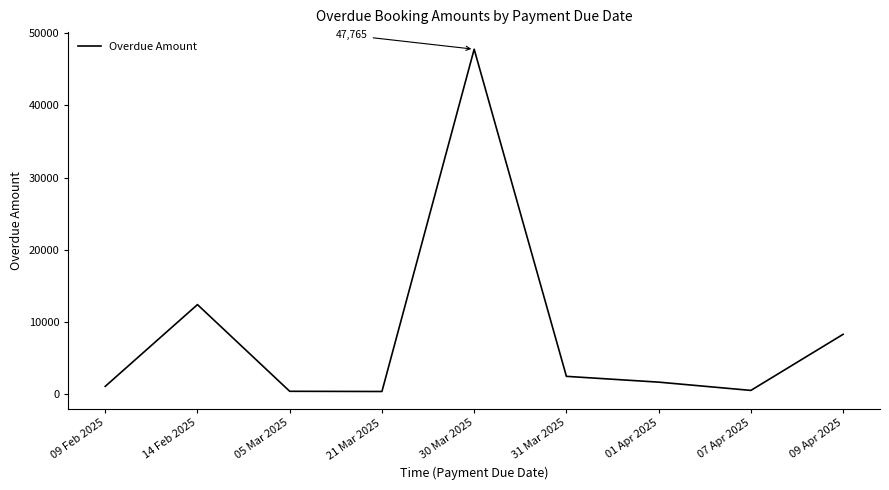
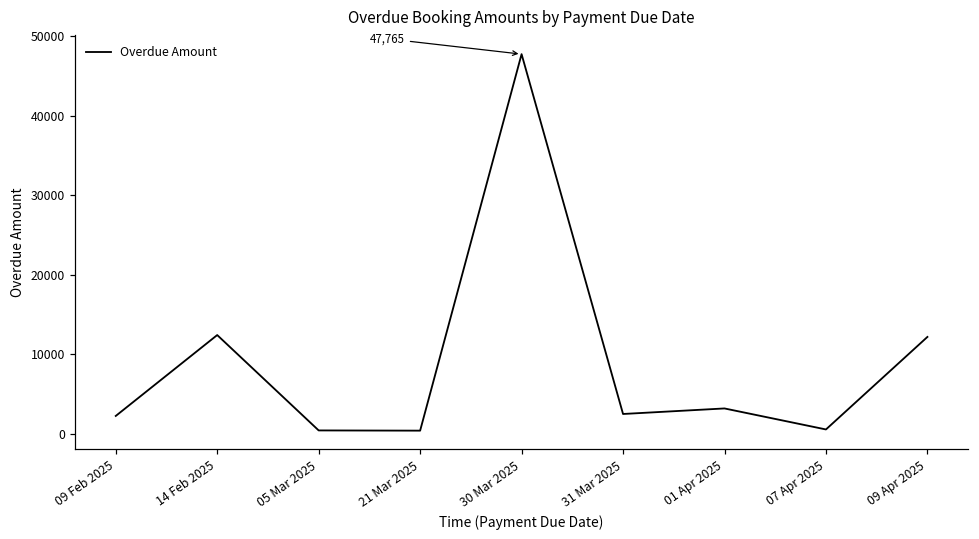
  {
-   "09 Feb 2025": 1000,
+   "09 Feb 2025": 2000,
    "14 Feb 2025": 12000,
    "05 Mar 2025": 0,
    "21 Mar 2025": 0,
    "31 Mar 2025": 2000,
-   "01 Apr 2025": 2000,
+   "01 Apr 2025": 3000,
    "07 Apr 2025": 1000,
-   "09 Apr 2025": 8000
+   "09 Apr 2025": 12000
  }
